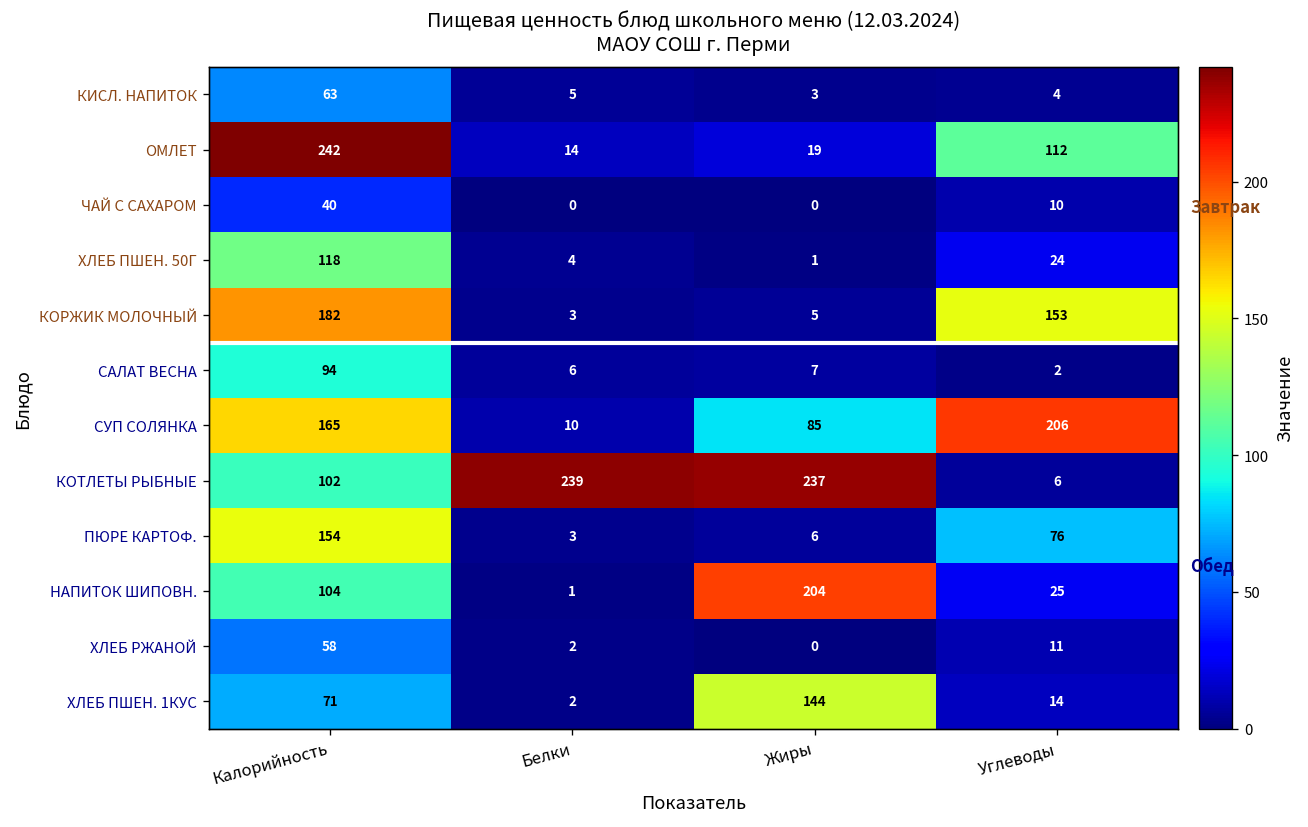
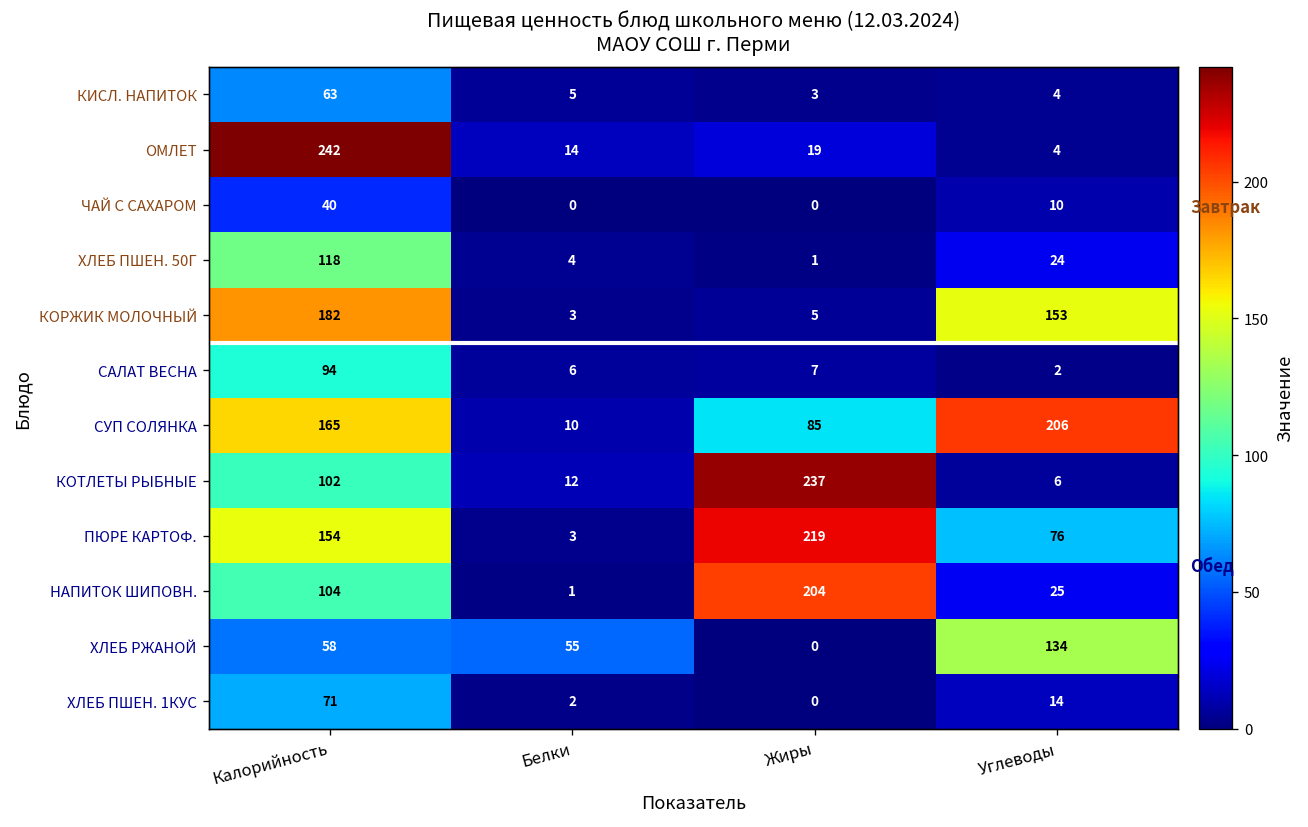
  {
    "КИСЛ. НАПИТОК": {
      "Калорийность": 63,
      "Белки": 5,
      "Жиры": 3,
      "Углеводы": 4
    },
    "ОМЛЕТ": {
      "Калорийность": 242,
      "Белки": 14,
      "Жиры": 19,
-     "Углеводы": 112
+     "Углеводы": 4
    },
    "ЧАЙ С САХАРОМ": {
      "Калорийность": 40,
      "Белки": 0,
      "Жиры": 0,
      "Углеводы": 10
    },
    "ХЛЕБ ПШЕН. 50Г": {
      "Калорийность": 118,
      "Белки": 4,
      "Жиры": 1,
      "Углеводы": 24
    },
    "КОРЖИК МОЛОЧНЫЙ": {
      "Калорийность": 182,
      "Белки": 3,
      "Жиры": 5,
      "Углеводы": 153
    },
    "САЛАТ ВЕСНА": {
      "Калорийность": 94,
      "Белки": 6,
      "Жиры": 7,
      "Углеводы": 2
    },
    "СУП СОЛЯНКА": {
      "Калорийность": 165,
      "Белки": 10,
      "Жиры": 85,
      "Углеводы": 206
    },
    "КОТЛЕТЫ РЫБНЫЕ": {
      "Калорийность": 102,
-     "Белки": 239,
+     "Белки": 12,
      "Жиры": 237,
      "Углеводы": 6
    },
    "ПЮРЕ КАРТОФ.": {
      "Калорийность": 154,
      "Белки": 3,
-     "Жиры": 6,
+     "Жиры": 219,
      "Углеводы": 76
    },
    "НАПИТОК ШИПОВН.": {
      "Калорийность": 104,
      "Белки": 1,
      "Жиры": 204,
      "Углеводы": 25
    },
    "ХЛЕБ РЖАНОЙ": {
      "Калорийность": 58,
-     "Белки": 2,
+     "Белки": 55,
      "Жиры": 0,
-     "Углеводы": 11
+     "Углеводы": 134
    },
    "ХЛЕБ ПШЕН. 1КУС": {
      "Калорийность": 71,
      "Белки": 2,
-     "Жиры": 144,
+     "Жиры": 0,
      "Углеводы": 14
    }
  }
